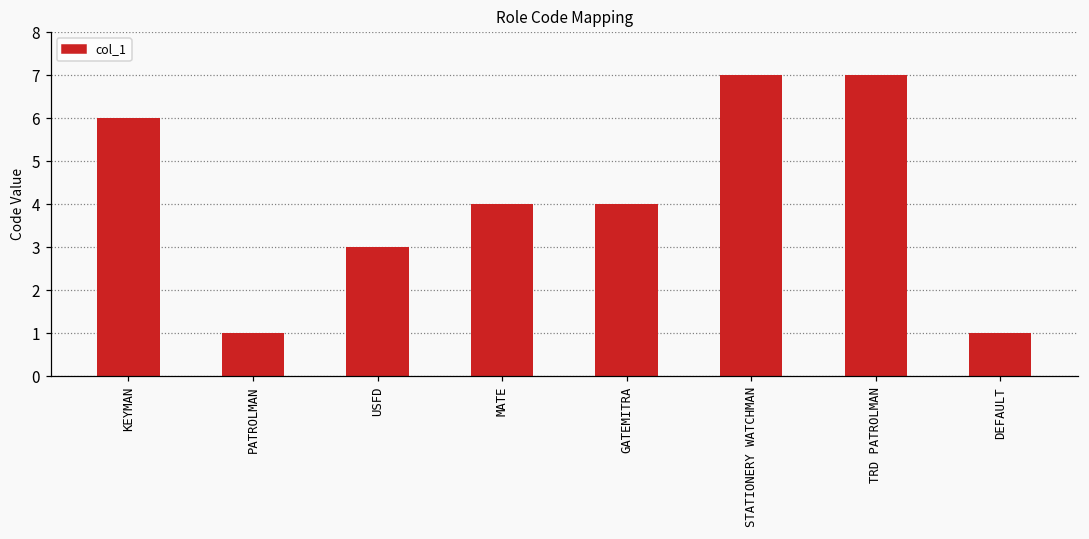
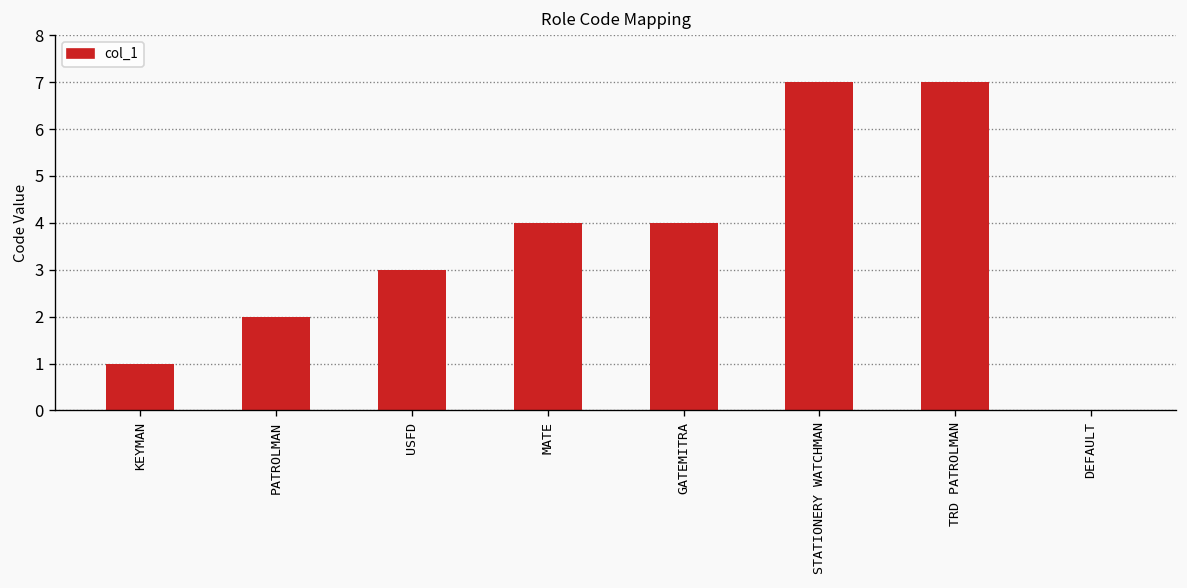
  {
-   "KEYMAN": 6,
-   "PATROLMAN": 1,
+   "KEYMAN": 1,
+   "PATROLMAN": 2,
    "USFD": 3,
    "MATE": 4,
    "GATEMITRA": 4,
    "STATIONERY WATCHMAN": 7,
    "TRD PATROLMAN": 7,
-   "DEFAULT": 1
+   "DEFAULT": 0
  }
